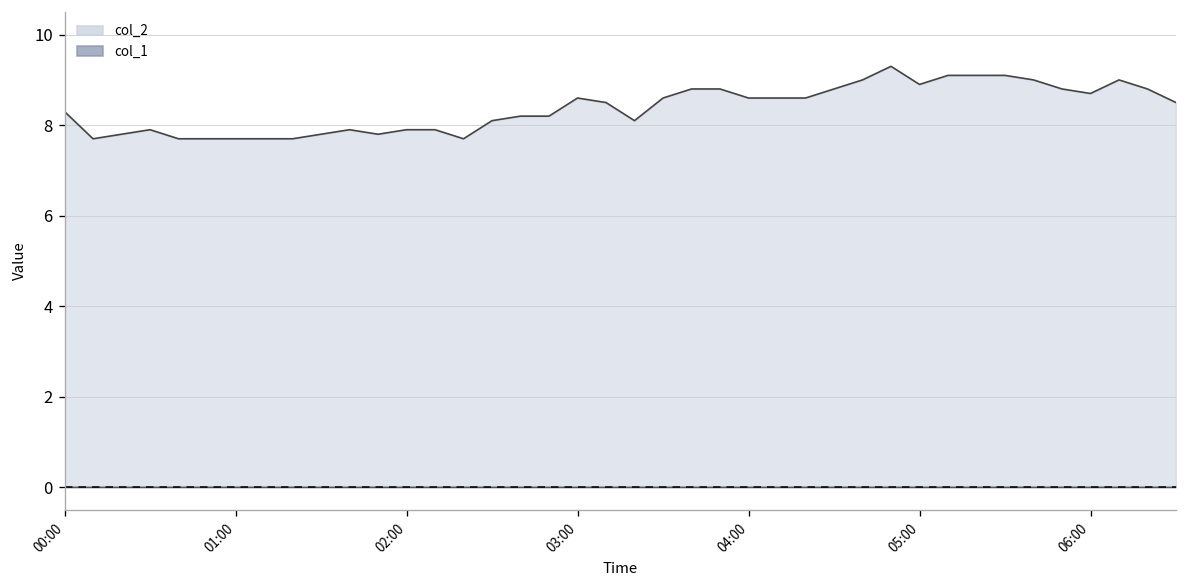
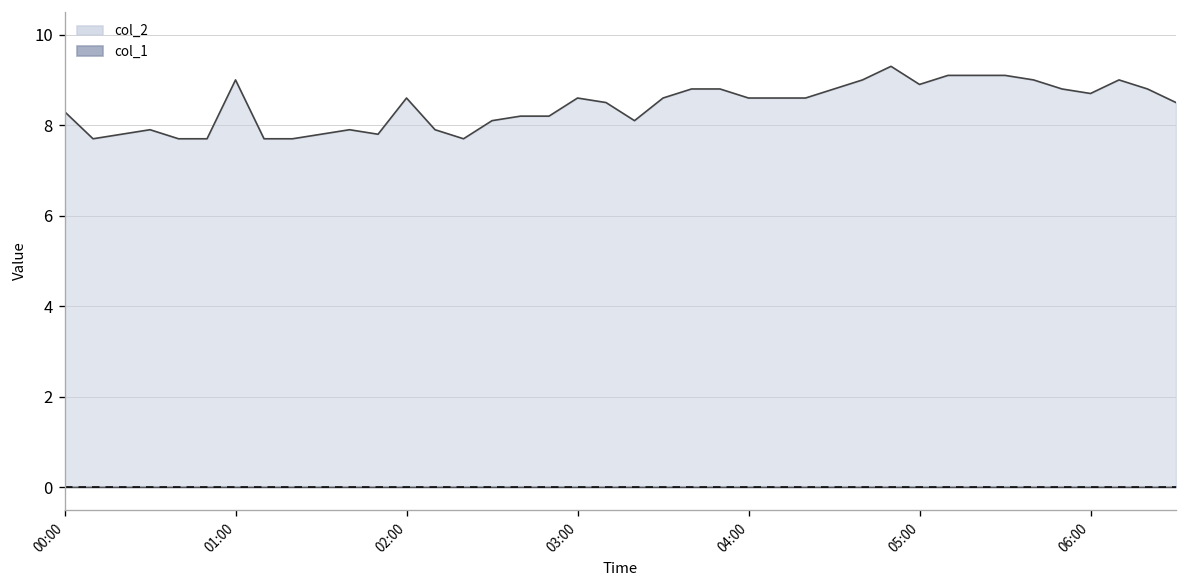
  {
    "col_2": {
      "00:00": 8.3,
-     "01:00": 7.7,
-     "02:00": 7.9,
+     "01:00": 9.0,
+     "02:00": 8.6,
      "03:00": 8.6,
      "04:00": 8.6,
      "05:00": 8.9,
      "06:00": 8.7
    },
    "col_1": {
      "00:00": 0.0,
      "01:00": 0.0,
      "02:00": 0.0,
      "03:00": 0.0,
      "04:00": 0.0,
      "05:00": 0.0,
      "06:00": 0.0
    }
  }
